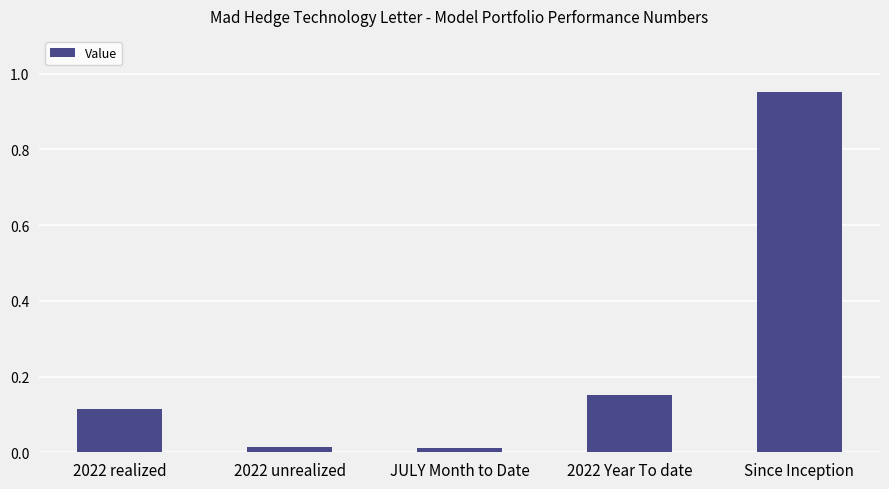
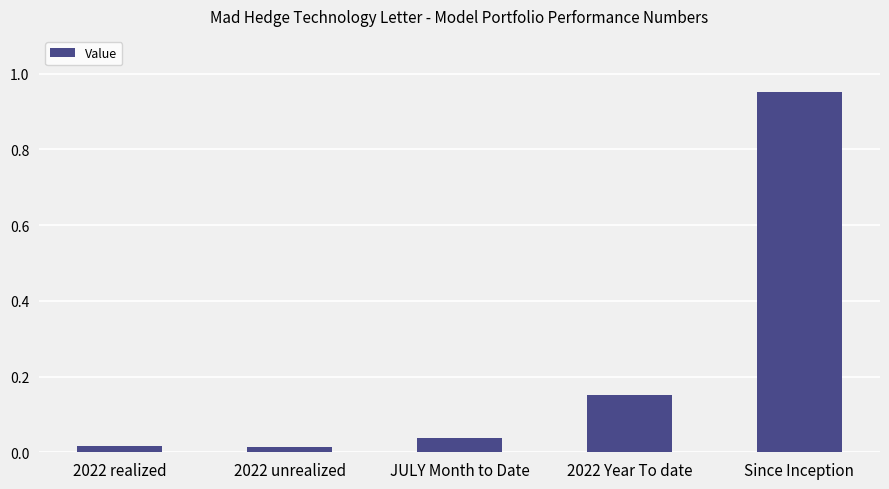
  {
-   "2022 realized": 0.11,
+   "2022 realized": 0.02,
    "2022 unrealized": 0.01,
-   "JULY Month to Date": 0.01,
+   "JULY Month to Date": 0.04,
    "2022 Year To date": 0.15,
    "Since Inception": 0.95
  }
